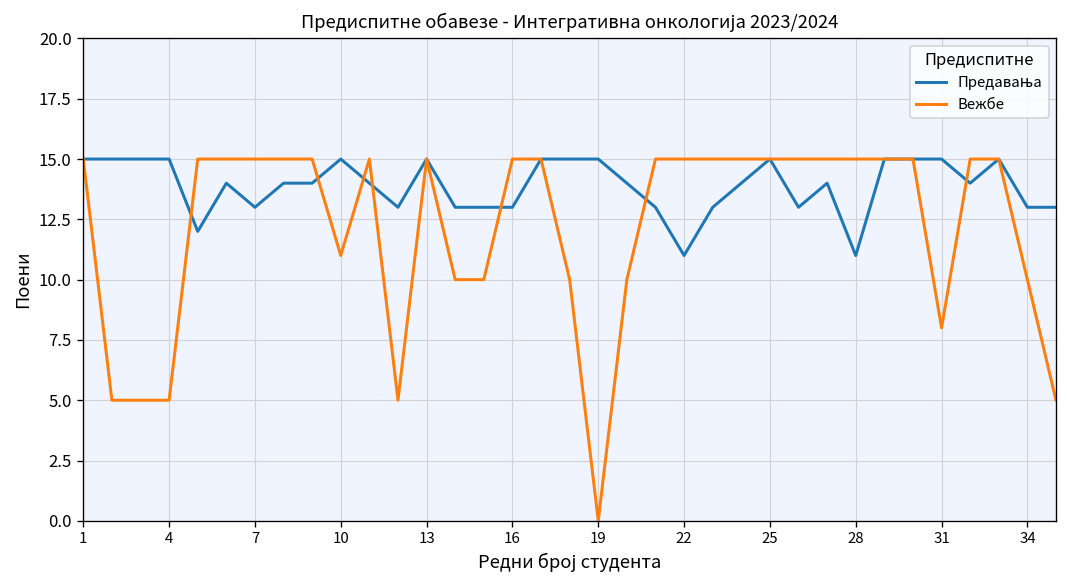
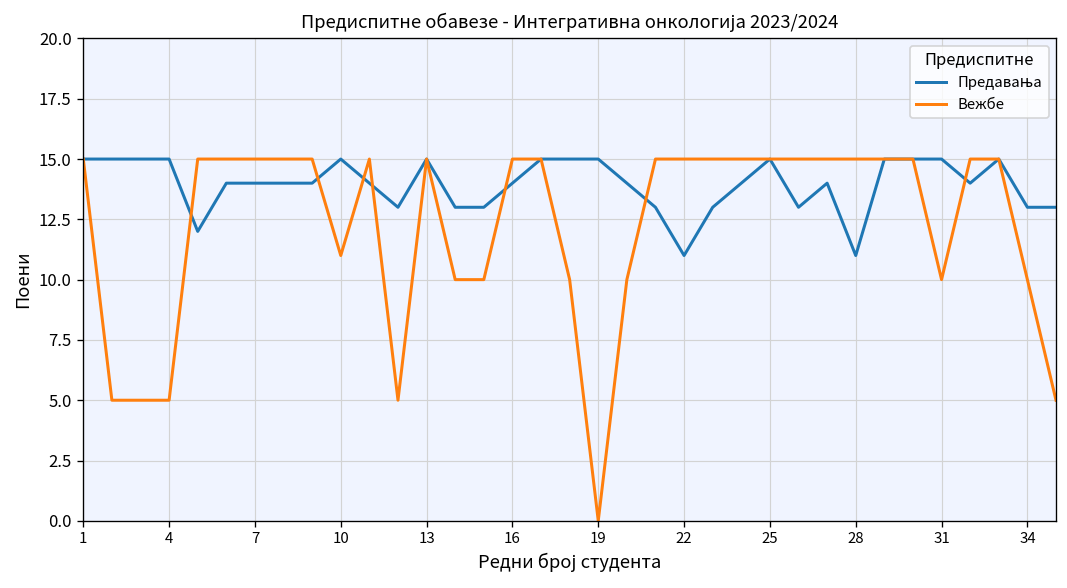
  {
    "Предавања": {
      "4": 15,
-     "7": 13,
+     "7": 14,
      "10": 15,
-     "16": 13,
+     "16": 14,
      "19": 15,
      "22": 11,
      "28": 11,
      "31": 15,
      "34": 13
    },
    "Вежбе": {
      "4": 5,
      "7": 15,
      "10": 11,
      "16": 15,
      "19": 0,
      "22": 15,
      "28": 15,
-     "31": 8,
+     "31": 10,
      "34": 10
    }
  }
